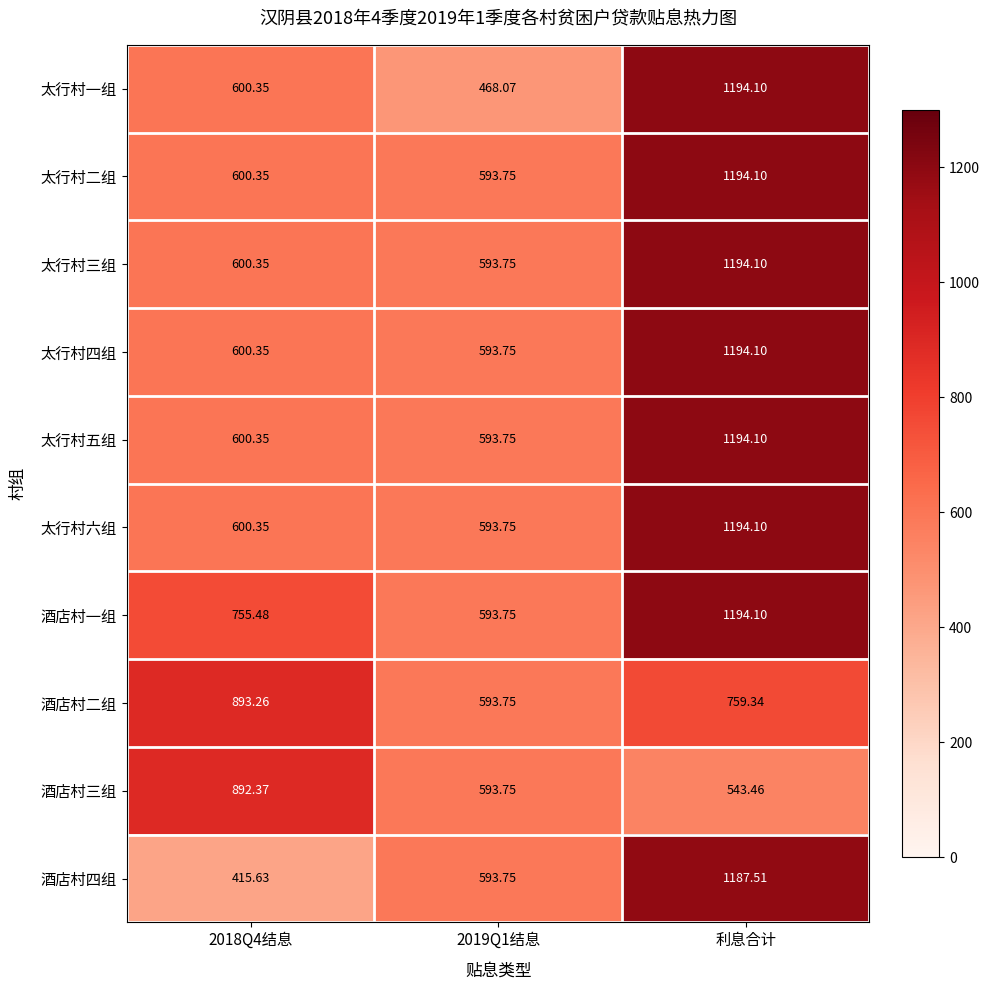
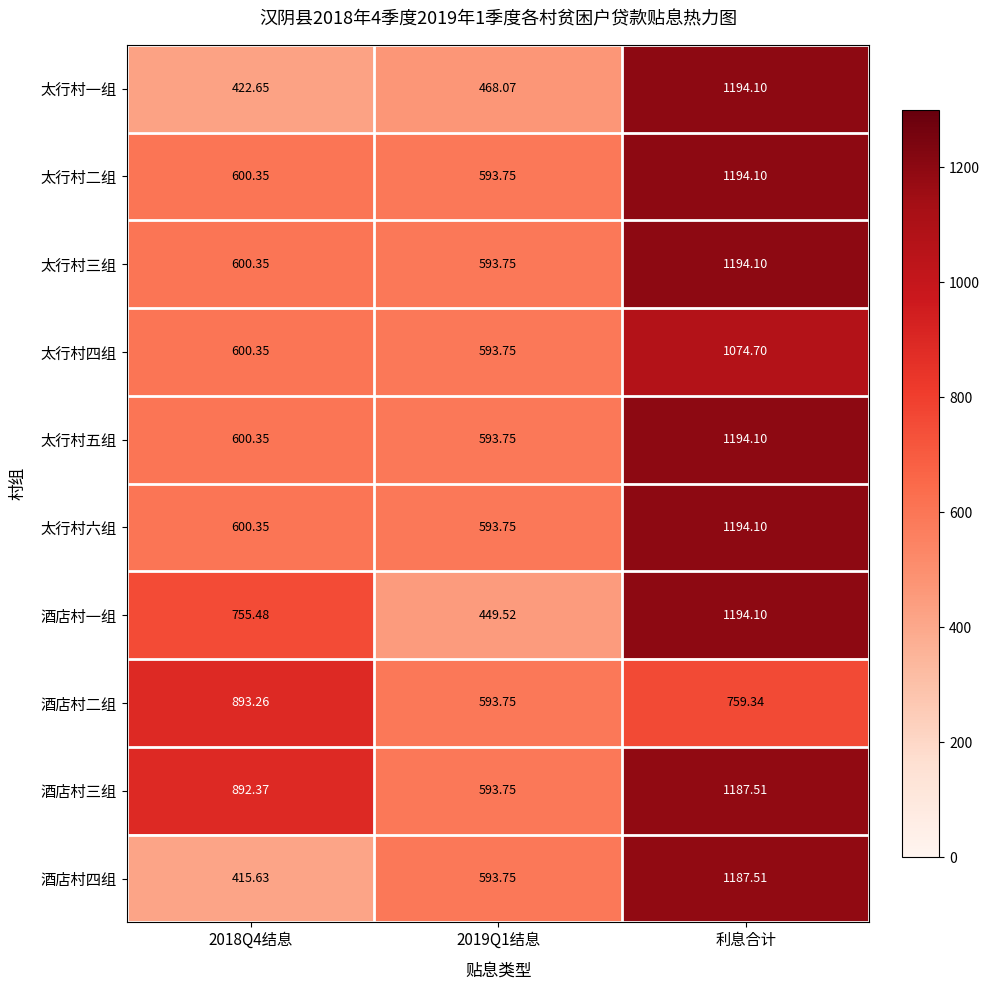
  {
    "太行村一组": {
-     "2018Q4结息": 600.35,
+     "2018Q4结息": 422.65,
      "2019Q1结息": 468.07,
      "利息合计": 1194.10
    },
    "太行村二组": {
      "2018Q4结息": 600.35,
      "2019Q1结息": 593.75,
      "利息合计": 1194.10
    },
    "太行村三组": {
      "2018Q4结息": 600.35,
      "2019Q1结息": 593.75,
      "利息合计": 1194.10
    },
    "太行村四组": {
      "2018Q4结息": 600.35,
      "2019Q1结息": 593.75,
-     "利息合计": 1194.10
+     "利息合计": 1074.70
    },
    "太行村五组": {
      "2018Q4结息": 600.35,
      "2019Q1结息": 593.75,
      "利息合计": 1194.10
    },
    "太行村六组": {
      "2018Q4结息": 600.35,
      "2019Q1结息": 593.75,
      "利息合计": 1194.10
    },
    "酒店村一组": {
      "2018Q4结息": 755.48,
-     "2019Q1结息": 593.75,
+     "2019Q1结息": 449.52,
      "利息合计": 1194.10
    },
    "酒店村二组": {
      "2018Q4结息": 893.26,
      "2019Q1结息": 593.75,
      "利息合计": 759.34
    },
    "酒店村三组": {
      "2018Q4结息": 892.37,
      "2019Q1结息": 593.75,
-     "利息合计": 543.46
+     "利息合计": 1187.51
    },
    "酒店村四组": {
      "2018Q4结息": 415.63,
      "2019Q1结息": 593.75,
      "利息合计": 1187.51
    }
  }
